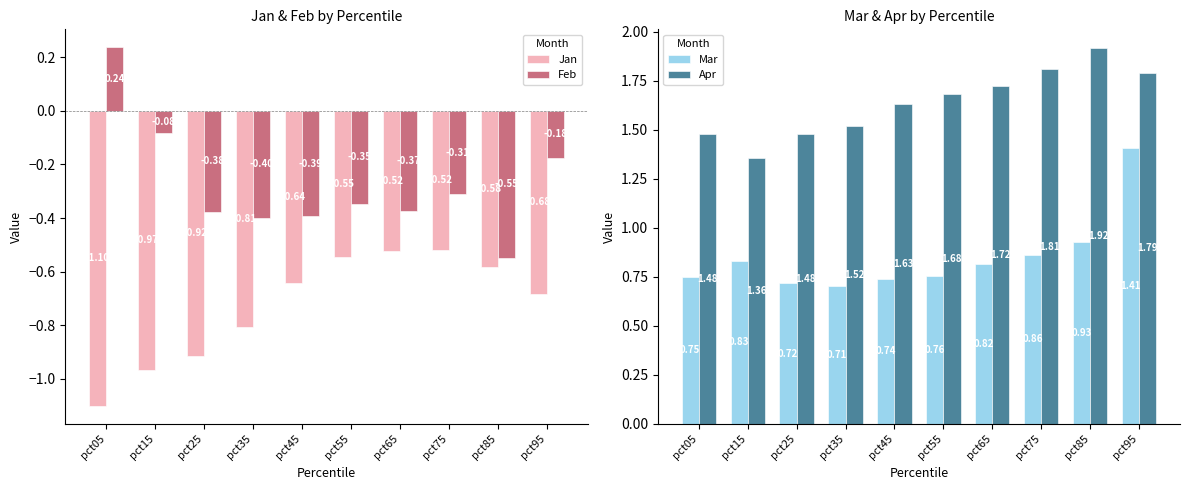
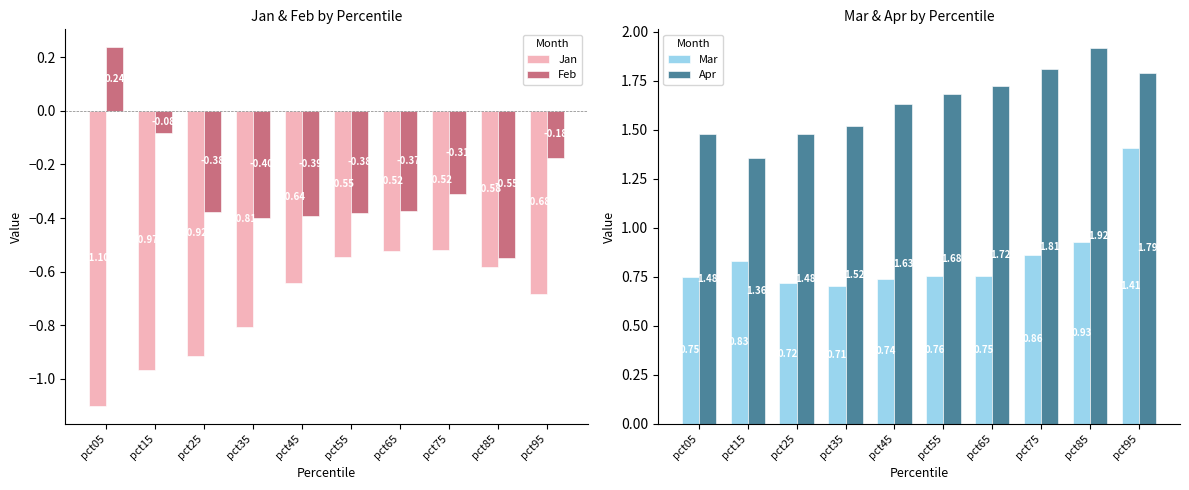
  {
    "Jan & Feb by Percentile": {
      "Jan": {
        "pct05": -1.10,
        "pct35": -0.81,
        "pct45": -0.64,
        "pct55": -0.55,
        "pct65": -0.52,
        "pct75": -0.52
      },
      "Feb": {
        "pct05": 0.24,
        "pct15": -0.08,
        "pct25": -0.38,
        "pct35": -0.40,
        "pct45": -0.39,
-       "pct55": -0.35,
+       "pct55": -0.38,
        "pct65": -0.37,
        "pct75": -0.31,
        "pct95": -0.18
      }
    },
    "Mar & Apr by Percentile": {
      "Mar": {
        "pct05": 0.75,
        "pct15": 0.83,
        "pct25": 0.72,
        "pct35": 0.71,
        "pct45": 0.74,
        "pct55": 0.76,
-       "pct65": 0.82,
+       "pct65": 0.75,
        "pct75": 0.86,
        "pct85": 0.93,
        "pct95": 1.41
      },
      "Apr": {
        "pct05": 1.48,
        "pct15": 1.36,
        "pct25": 1.48,
        "pct35": 1.52,
        "pct45": 1.63,
        "pct55": 1.68,
        "pct65": 1.72,
        "pct75": 1.81,
        "pct85": 1.92,
        "pct95": 1.79
      }
    }
  }
